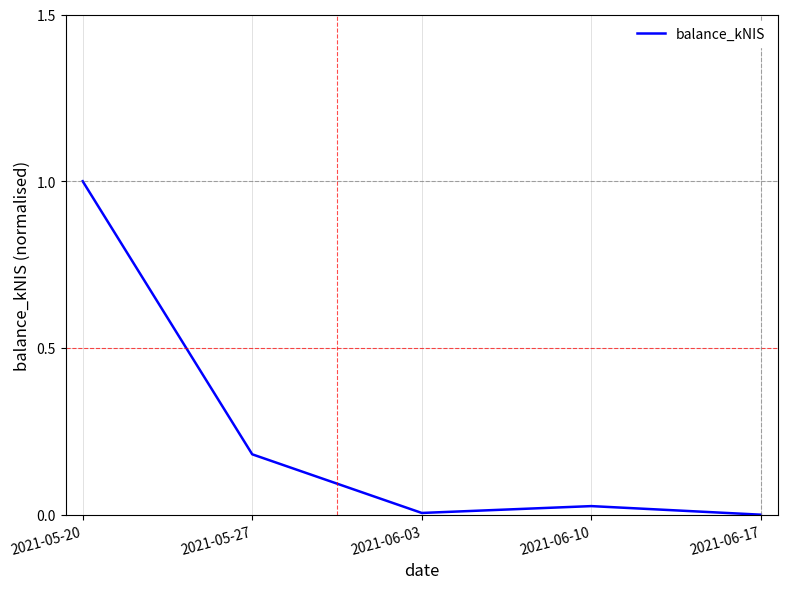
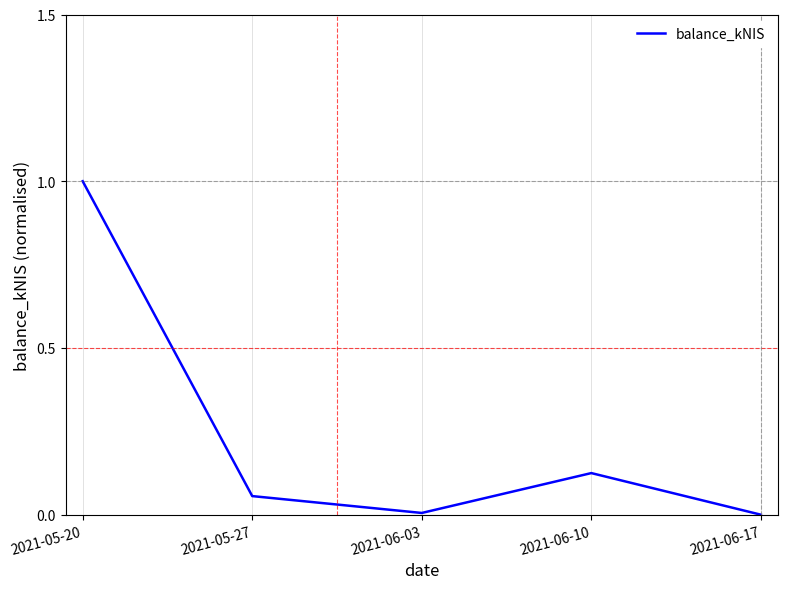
  {
    "2021-05-20": 1.00,
-   "2021-05-27": 0.18,
+   "2021-05-27": 0.06,
    "2021-06-03": 0.01,
-   "2021-06-10": 0.03,
+   "2021-06-10": 0.12,
    "2021-06-17": 0.00
  }
